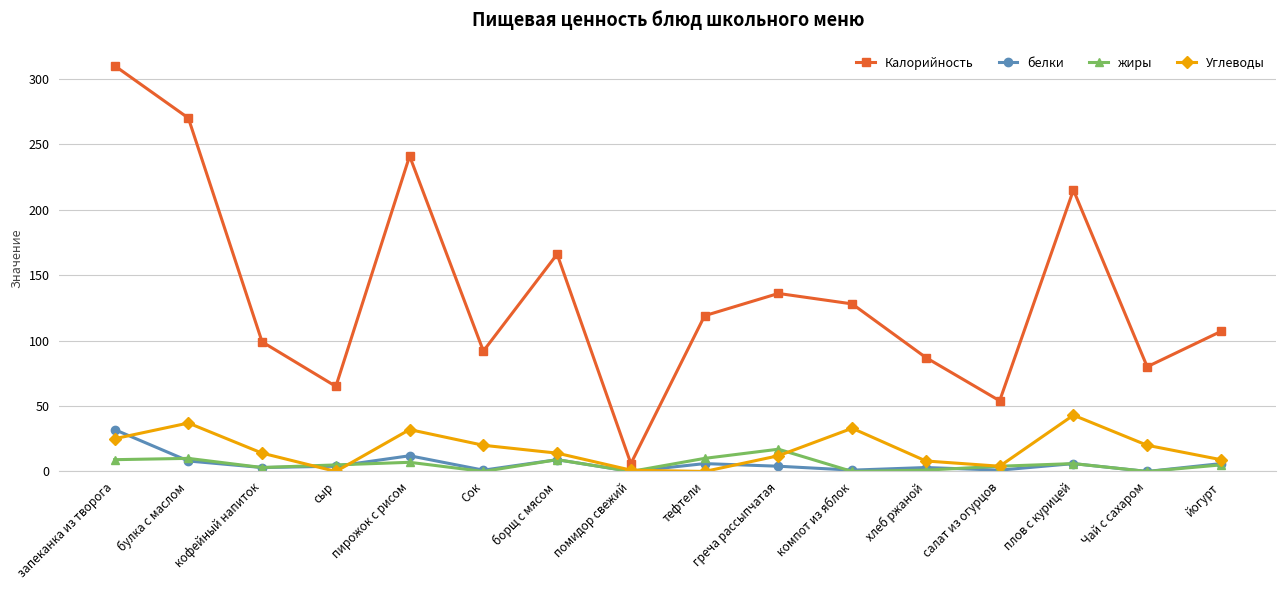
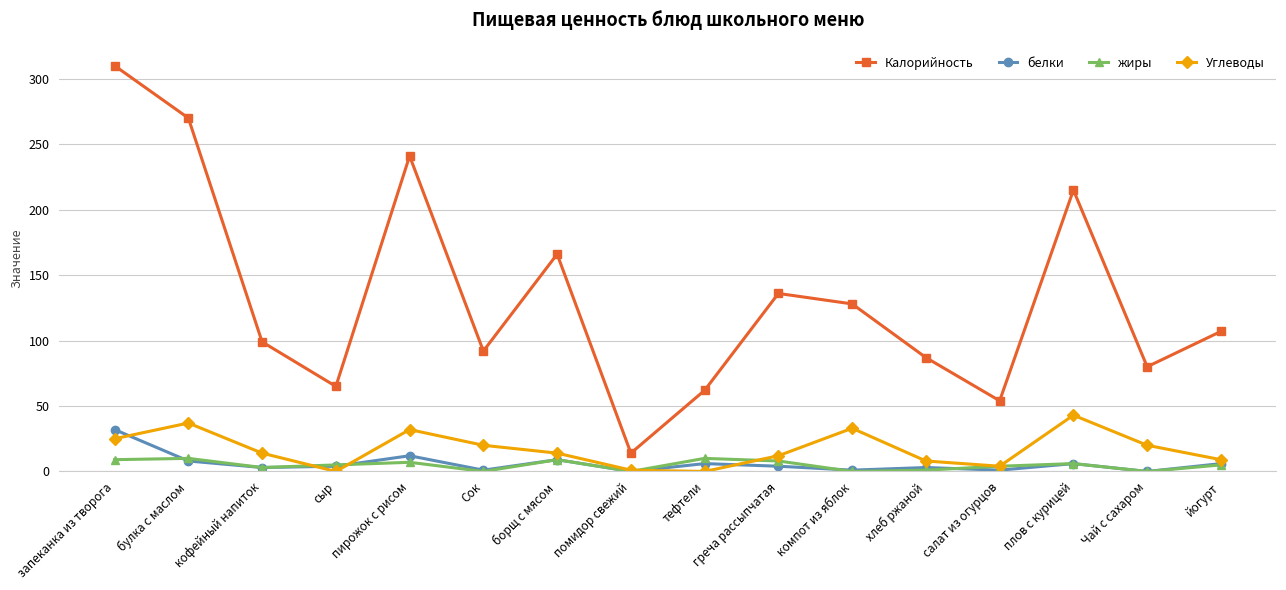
  {
    "Калорийность": {
      "запеканка из творога": 310,
      "булка с маслом": 270,
      "кофейный напиток": 99,
      "сыр": 65,
      "пирожок с рисом": 241,
      "Сок": 92,
      "борщ с мясом": 166,
-     "помидор свежий": 6,
-     "тефтели": 119,
+     "помидор свежий": 14,
+     "тефтели": 62,
      "греча рассыпчатая": 136,
      "компот из яблок": 128,
      "хлеб ржаной": 87,
      "салат из огурцов": 54,
      "плов с курицей": 215,
      "Чай с сахаром": 80,
      "йогурт": 107
    },
    "белки": {
      "запеканка из творога": 32,
      "булка с маслом": 8,
      "пирожок с рисом": 12,
      "тефтели": 6,
      "греча рассыпчатая": 4,
      "хлеб ржаной": 3,
      "салат из огурцов": 1
    },
    "жиры": {
      "запеканка из творога": 9,
      "булка с маслом": 10,
      "пирожок с рисом": 7,
      "тефтели": 10,
-     "греча рассыпчатая": 17,
+     "греча рассыпчатая": 8,
      "хлеб ржаной": 1
    },
    "Углеводы": {
      "запеканка из творога": 25,
      "булка с маслом": 37,
      "кофейный напиток": 14,
      "сыр": 0,
      "пирожок с рисом": 32,
      "Сок": 20,
      "борщ с мясом": 14,
      "тефтели": 0,
      "греча рассыпчатая": 12,
      "компот из яблок": 33,
      "хлеб ржаной": 8,
      "плов с курицей": 43,
      "Чай с сахаром": 20,
      "йогурт": 9
    }
  }
